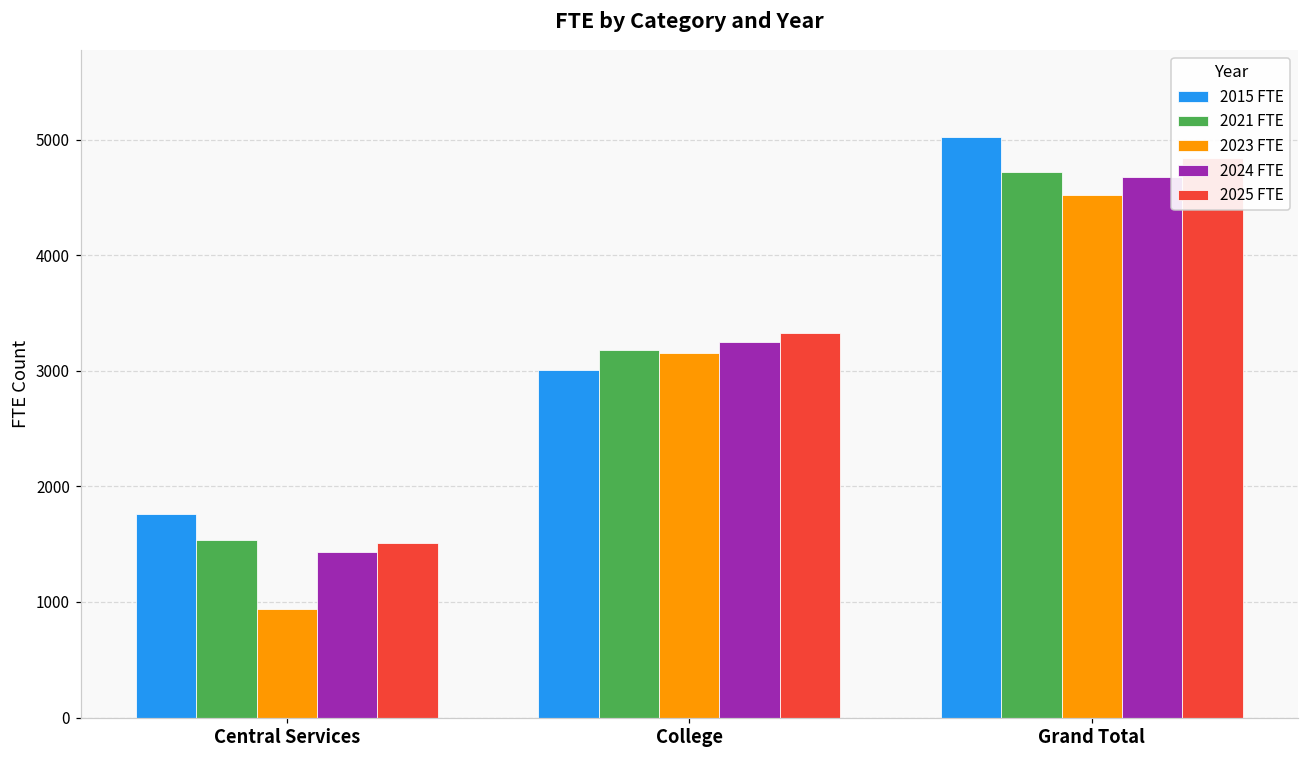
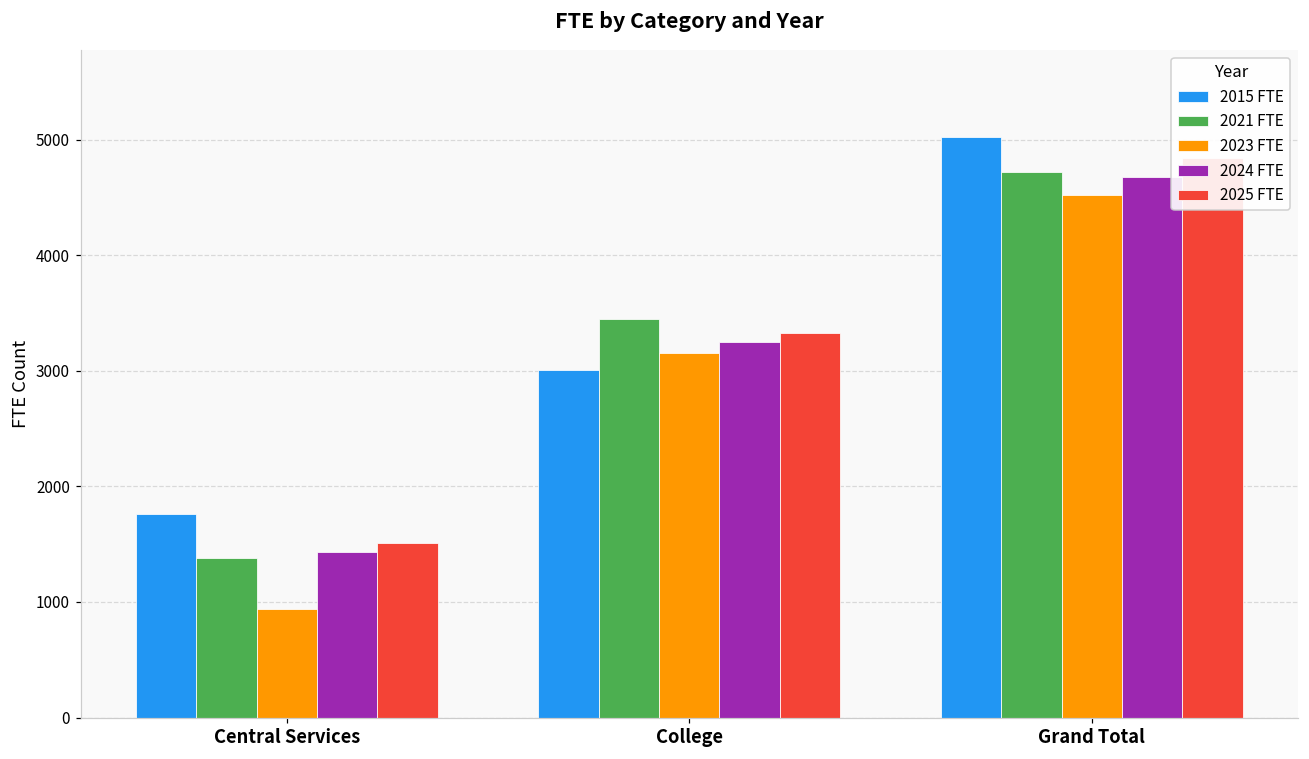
  {
    "2015 FTE": {
      "Central Services": 1760,
      "College": 3010,
      "Grand Total": 5020
    },
    "2021 FTE": {
-     "Central Services": 1540,
-     "College": 3180,
+     "Central Services": 1380,
+     "College": 3450,
      "Grand Total": 4720
    },
    "2023 FTE": {
      "Central Services": 930,
      "College": 3150,
      "Grand Total": 4520
    },
    "2024 FTE": {
      "Central Services": 1430,
      "College": 3250,
      "Grand Total": 4680
    },
    "2025 FTE": {
      "Central Services": 1510,
      "College": 3330
    }
  }
